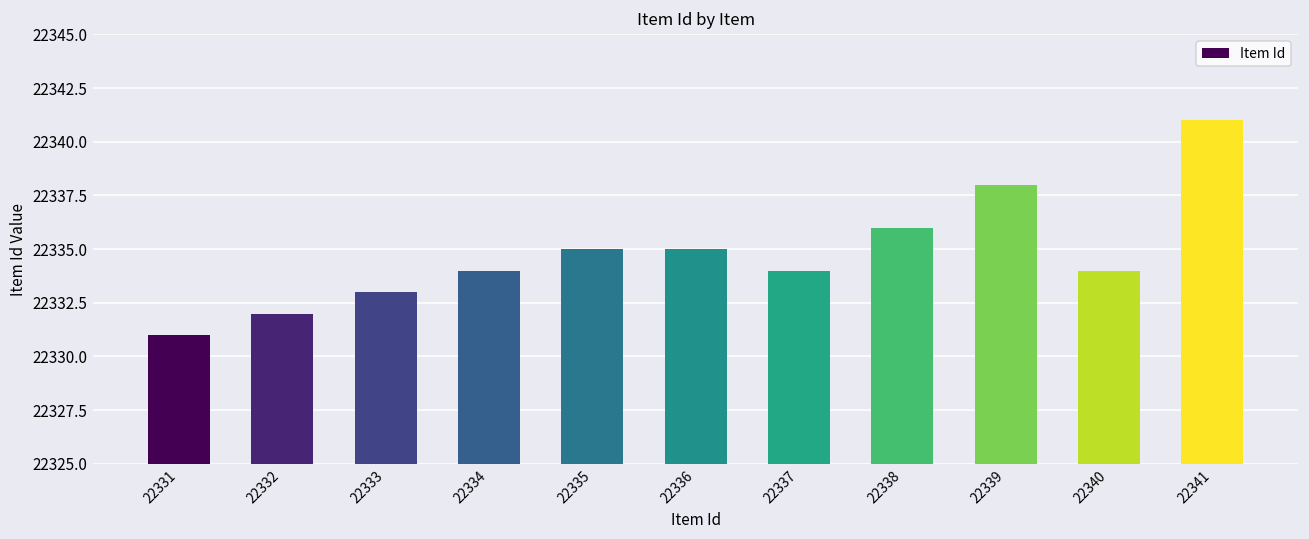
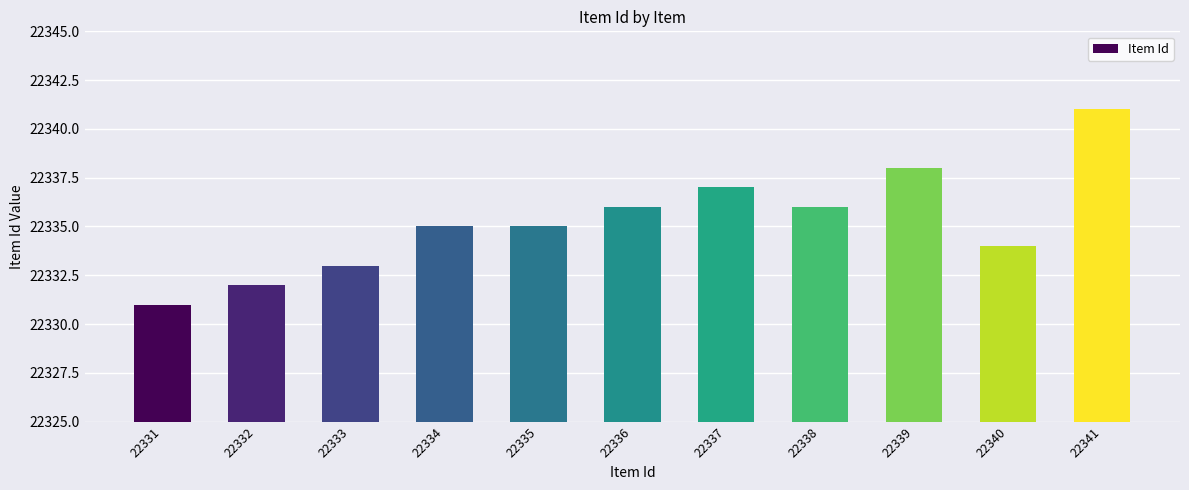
  {
    "22331": 22331,
    "22332": 22332,
    "22333": 22333,
-   "22334": 22334,
+   "22334": 22335,
    "22335": 22335,
-   "22336": 22335,
-   "22337": 22334,
+   "22336": 22336,
+   "22337": 22337,
    "22338": 22336,
    "22339": 22338,
    "22340": 22334,
    "22341": 22341
  }
